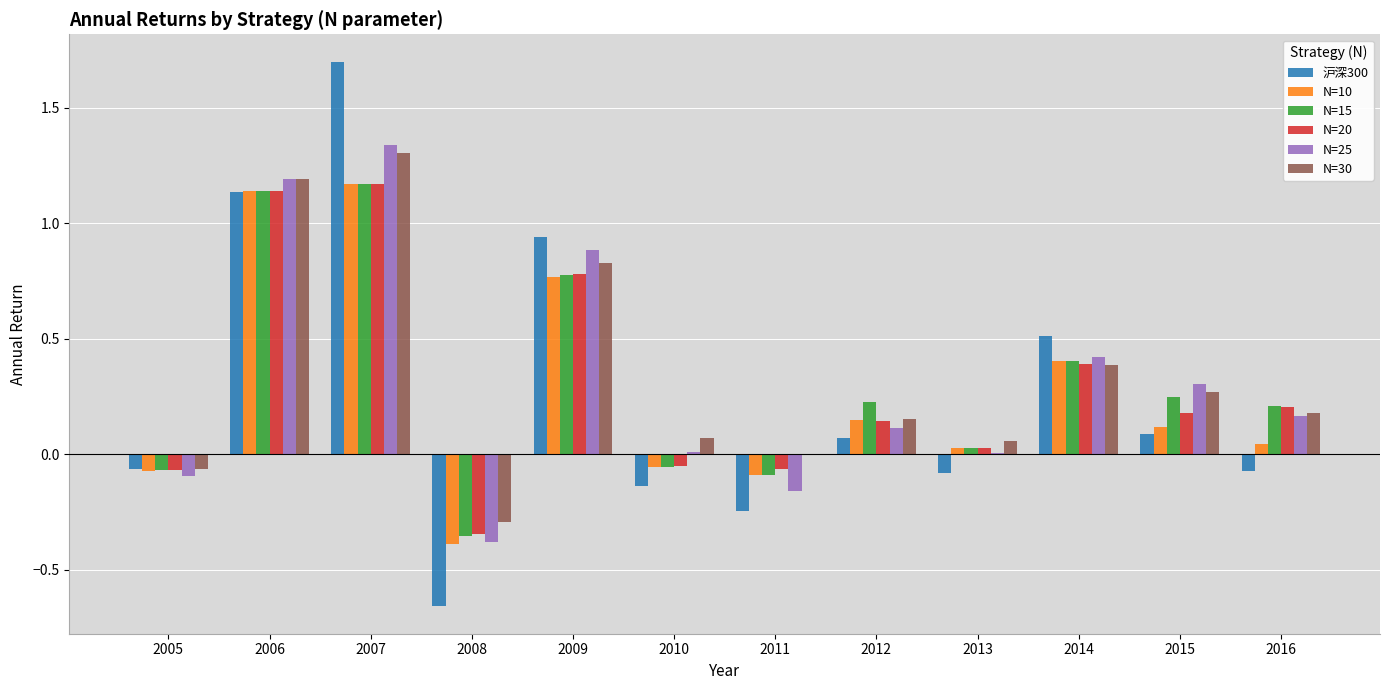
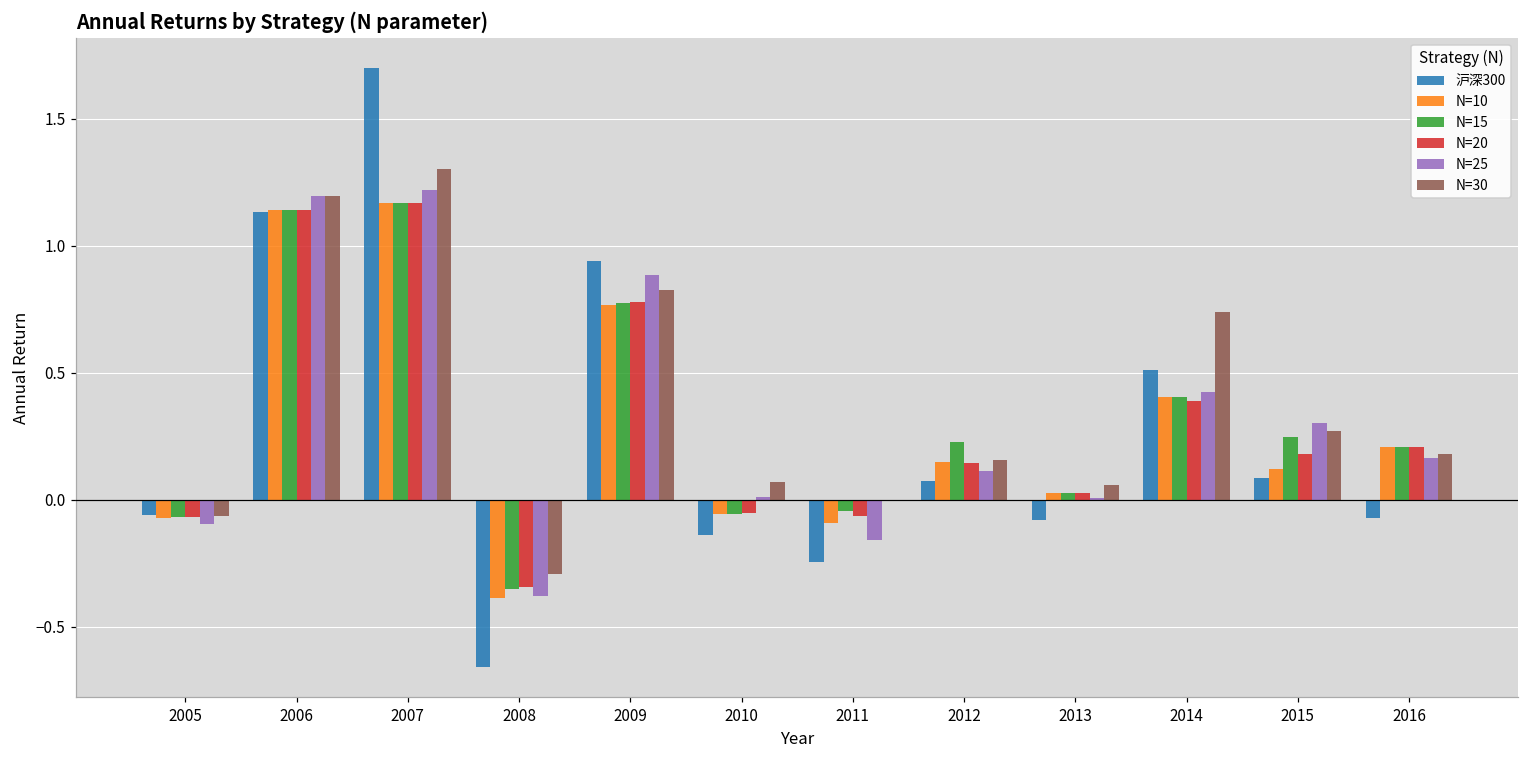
  {
    "沪深300": {
      "2005": -0.06,
      "2006": 1.13,
      "2007": 1.70,
      "2008": -0.66,
      "2009": 0.94,
      "2010": -0.14,
      "2011": -0.24,
      "2012": 0.07,
      "2013": -0.08,
      "2014": 0.51,
      "2015": 0.09,
      "2016": -0.07
    },
    "N=10": {
      "2005": -0.07,
      "2006": 1.14,
      "2007": 1.17,
      "2008": -0.39,
      "2009": 0.77,
      "2010": -0.05,
      "2011": -0.09,
      "2012": 0.15,
      "2013": 0.03,
      "2014": 0.40,
      "2015": 0.12,
-     "2016": 0.04
+     "2016": 0.21
    },
    "N=15": {
      "2005": -0.07,
      "2006": 1.14,
      "2007": 1.17,
      "2008": -0.35,
      "2009": 0.78,
      "2010": -0.05,
-     "2011": -0.09,
+     "2011": -0.04,
      "2012": 0.23,
      "2013": 0.03,
      "2014": 0.40,
      "2015": 0.25,
      "2016": 0.21
    },
    "N=20": {
      "2005": -0.07,
      "2006": 1.14,
      "2007": 1.17,
      "2008": -0.34,
      "2009": 0.78,
      "2010": -0.05,
      "2011": -0.07,
      "2012": 0.14,
      "2013": 0.03,
      "2014": 0.39,
      "2015": 0.18,
      "2016": 0.21
    },
    "N=25": {
      "2005": -0.09,
      "2006": 1.19,
-     "2007": 1.34,
+     "2007": 1.22,
      "2008": -0.38,
      "2009": 0.89,
      "2011": -0.16,
      "2012": 0.11,
      "2014": 0.42,
      "2015": 0.30,
      "2016": 0.16
    },
    "N=30": {
      "2005": -0.06,
      "2006": 1.19,
      "2007": 1.30,
      "2008": -0.29,
      "2009": 0.83,
      "2010": 0.07,
      "2012": 0.15,
      "2013": 0.06,
-     "2014": 0.39,
+     "2014": 0.74,
      "2015": 0.27,
      "2016": 0.18
    }
  }
